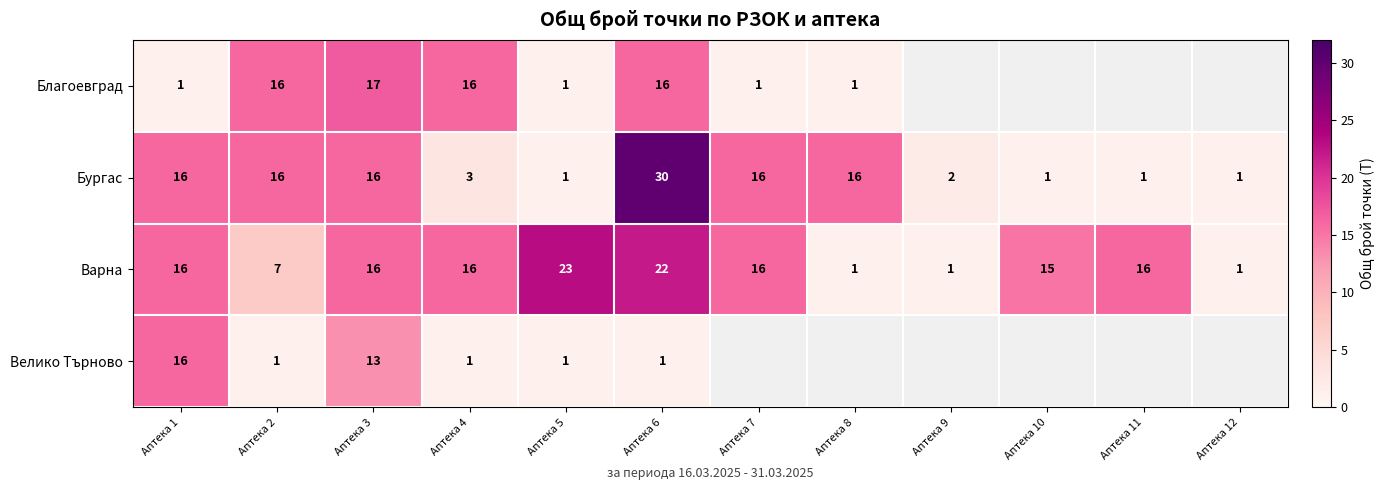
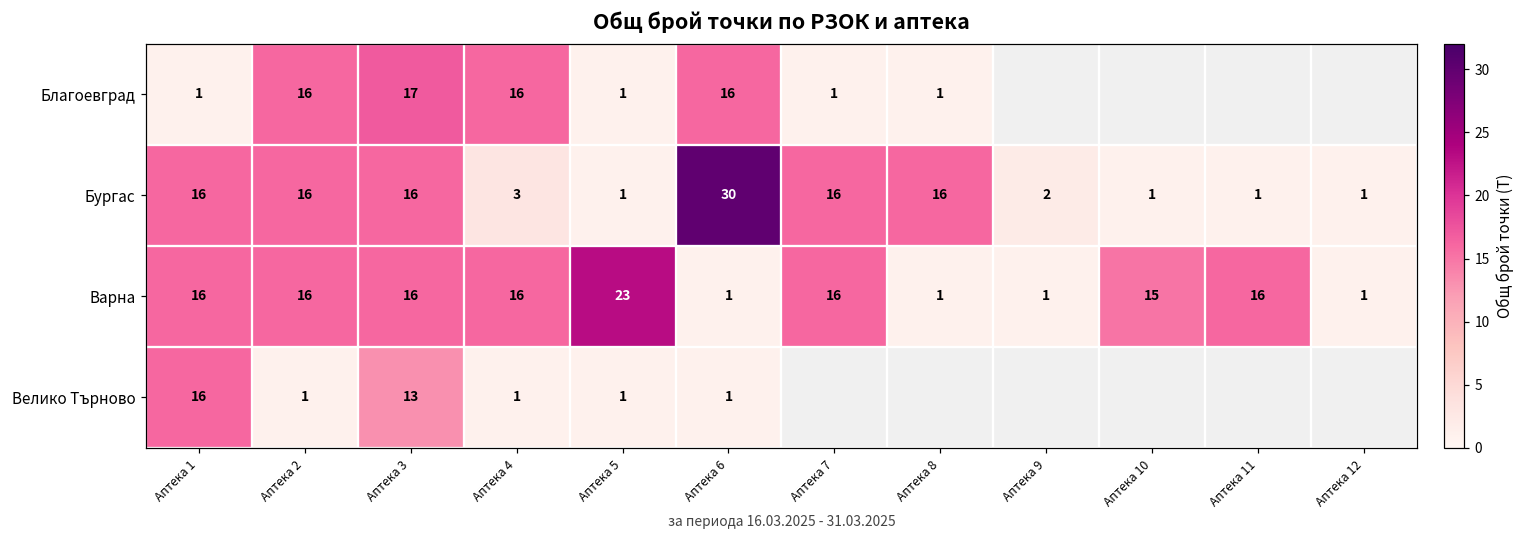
  {
    "Благоевград": {
      "Аптека 1": 1,
      "Аптека 2": 16,
      "Аптека 3": 17,
      "Аптека 4": 16,
      "Аптека 5": 1,
      "Аптека 6": 16,
      "Аптека 7": 1,
      "Аптека 8": 1
    },
    "Бургас": {
      "Аптека 1": 16,
      "Аптека 2": 16,
      "Аптека 3": 16,
      "Аптека 4": 3,
      "Аптека 5": 1,
      "Аптека 6": 30,
      "Аптека 7": 16,
      "Аптека 8": 16,
      "Аптека 9": 2,
      "Аптека 10": 1,
      "Аптека 11": 1,
      "Аптека 12": 1
    },
    "Варна": {
      "Аптека 1": 16,
-     "Аптека 2": 7,
+     "Аптека 2": 16,
      "Аптека 3": 16,
      "Аптека 4": 16,
      "Аптека 5": 23,
-     "Аптека 6": 22,
+     "Аптека 6": 1,
      "Аптека 7": 16,
      "Аптека 8": 1,
      "Аптека 9": 1,
      "Аптека 10": 15,
      "Аптека 11": 16,
      "Аптека 12": 1
    },
    "Велико Търново": {
      "Аптека 1": 16,
      "Аптека 2": 1,
      "Аптека 3": 13,
      "Аптека 4": 1,
      "Аптека 5": 1,
      "Аптека 6": 1
    }
  }
